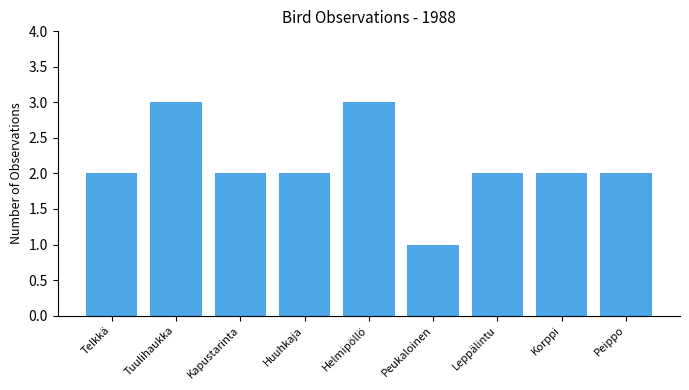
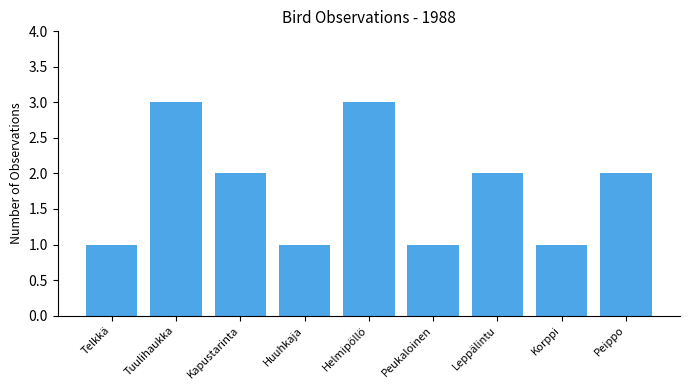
  {
-   "Telkkä": 2,
+   "Telkkä": 1,
    "Tuulihaukka": 3,
    "Kapustarinta": 2,
-   "Huuhkaja": 2,
+   "Huuhkaja": 1,
    "Helmipöllö": 3,
    "Peukaloinen": 1,
    "Leppälintu": 2,
-   "Korppi": 2,
+   "Korppi": 1,
    "Peippo": 2
  }
